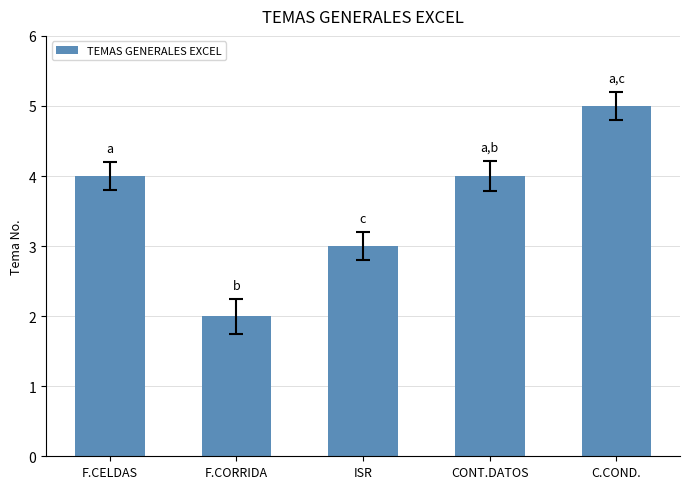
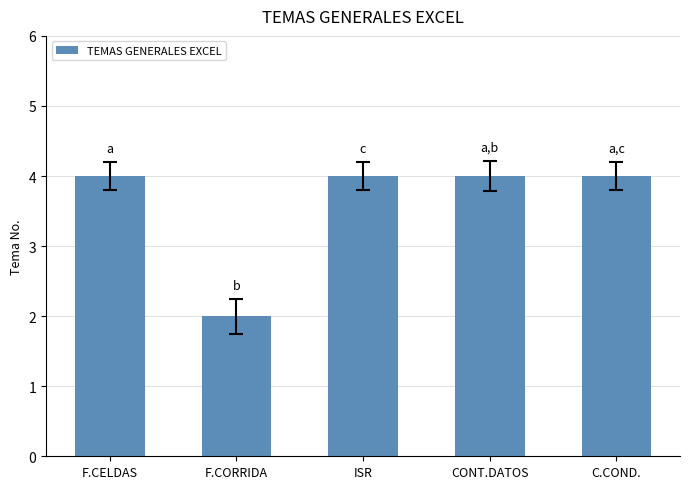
  {
    "TEMAS GENERALES EXCEL": {
      "F.CELDAS": 4,
      "F.CORRIDA": 2,
-     "ISR": 3,
+     "ISR": 4,
      "CONT.DATOS": 4,
-     "C.COND.": 5
+     "C.COND.": 4
    }
  }
